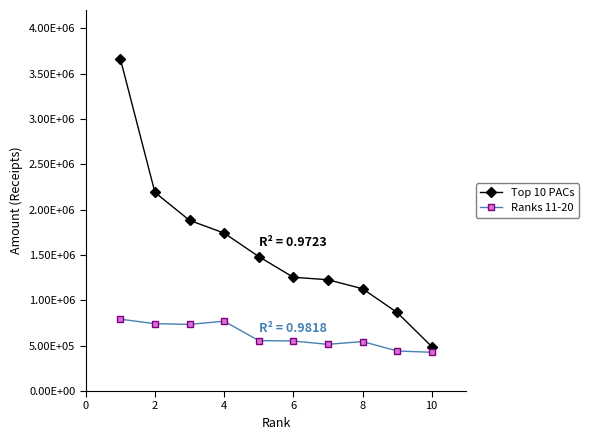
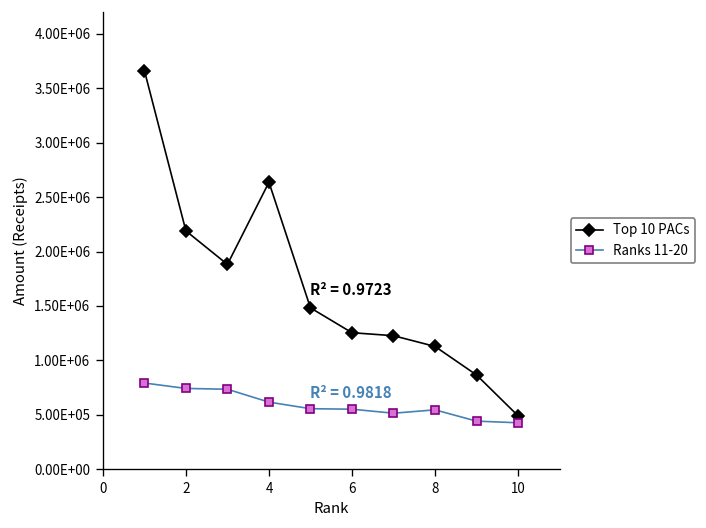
  {
    "Top 10 PACs": {
      "2": 2200000,
-     "4": 1700000,
+     "4": 2600000,
      "6": 1300000,
      "8": 1100000,
      "10": 500000
    },
    "Ranks 11-20": {
      "2": 700000,
-     "4": 800000,
+     "4": 600000,
      "8": 500000,
      "10": 400000
    }
  }
